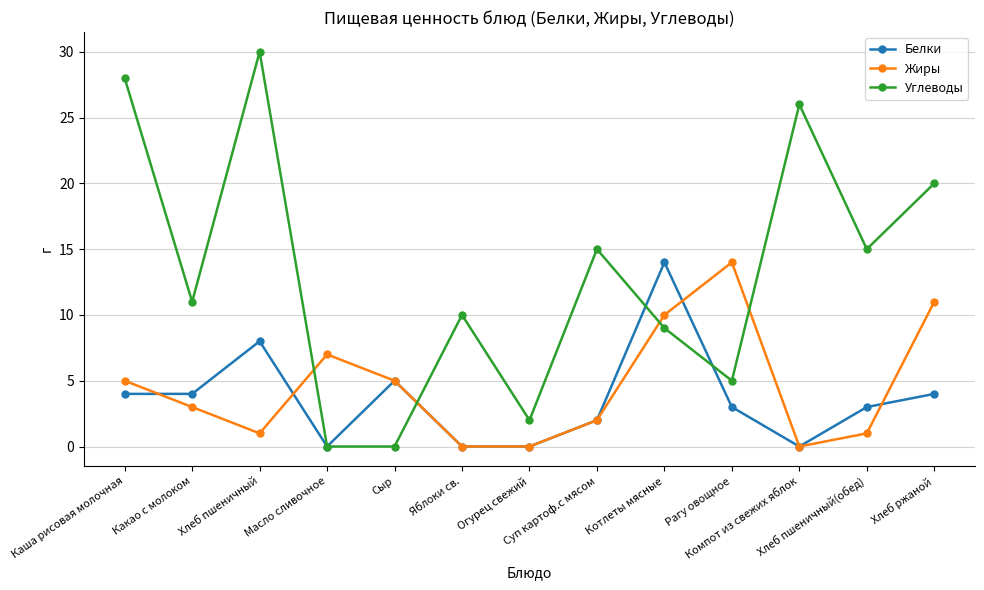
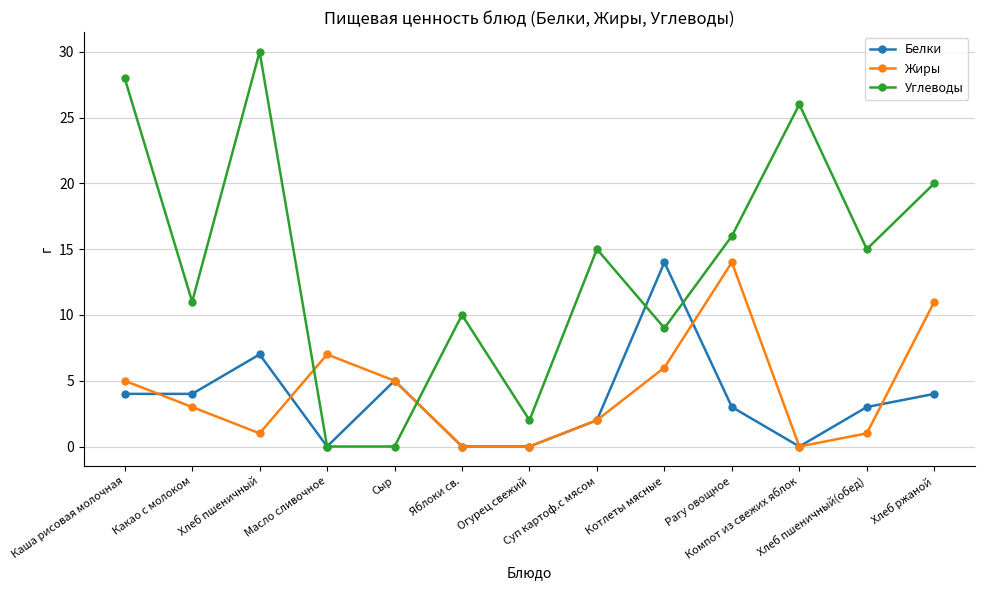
  {
    "Белки": {
      "Каша рисовая молочная": 4,
      "Какао с молоком": 4,
-     "Хлеб пшеничный": 8,
+     "Хлеб пшеничный": 7,
      "Котлеты мясные": 14,
      "Рагу овощное": 3,
      "Хлеб пшеничный(обед)": 3,
      "Хлеб ржаной": 4
    },
    "Жиры": {
      "Каша рисовая молочная": 5,
      "Какао с молоком": 3,
      "Хлеб пшеничный": 1,
      "Масло сливочное": 7,
-     "Котлеты мясные": 10,
+     "Котлеты мясные": 6,
      "Рагу овощное": 14,
      "Хлеб пшеничный(обед)": 1,
      "Хлеб ржаной": 11
    },
    "Углеводы": {
      "Каша рисовая молочная": 28,
      "Какао с молоком": 11,
      "Хлеб пшеничный": 30,
      "Сыр": 0,
      "Яблоки св.": 10,
      "Огурец свежий": 2,
      "Суп картоф.с мясом": 15,
      "Котлеты мясные": 9,
-     "Рагу овощное": 5,
+     "Рагу овощное": 16,
      "Компот из свежих яблок": 26,
      "Хлеб пшеничный(обед)": 15,
      "Хлеб ржаной": 20
    }
  }
